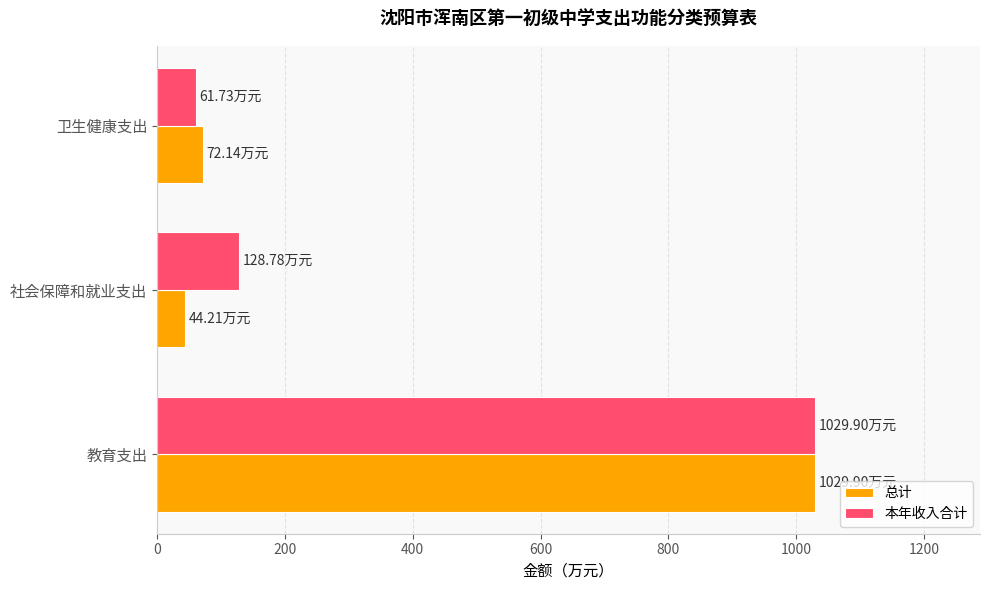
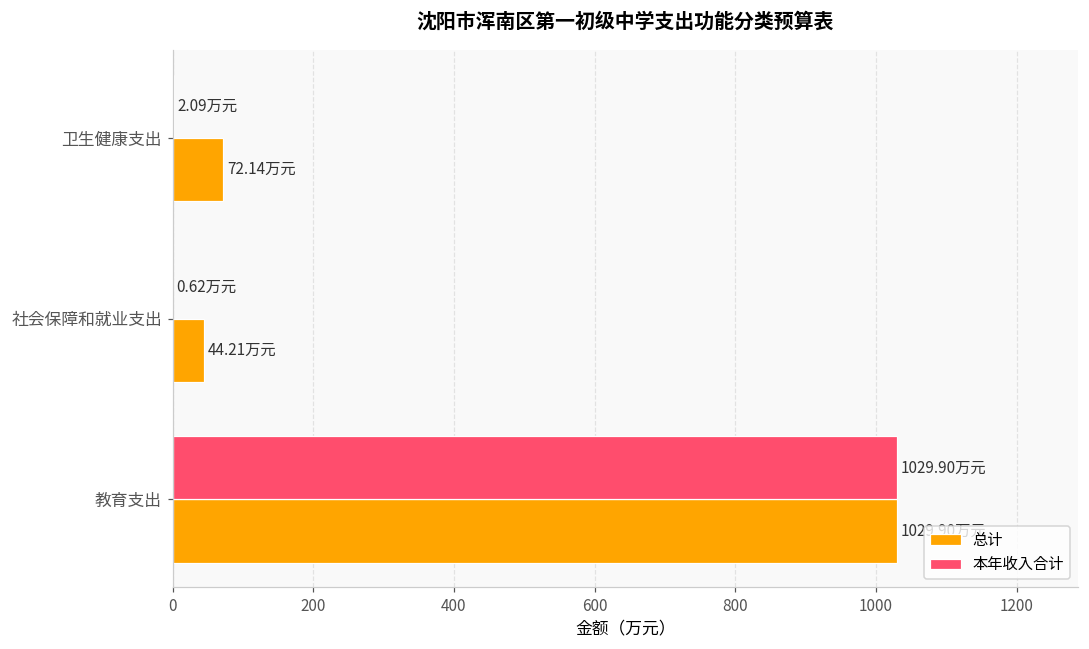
  {
    "总计": {
      "卫生健康支出": 72.14,
      "社会保障和就业支出": 44.21
    },
    "本年收入合计": {
-     "卫生健康支出": 61.73,
-     "社会保障和就业支出": 128.78,
+     "卫生健康支出": 2.09,
+     "社会保障和就业支出": 0.62,
      "教育支出": 1029.90
    }
  }
